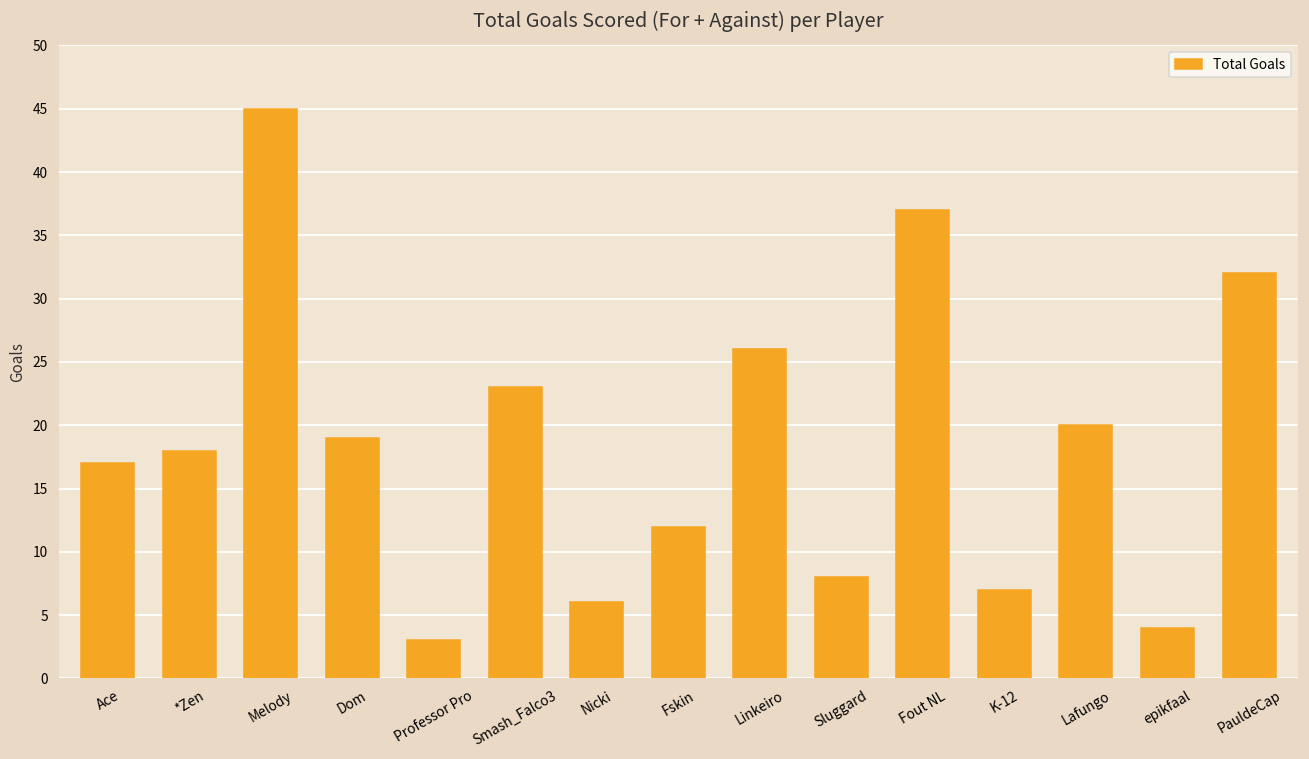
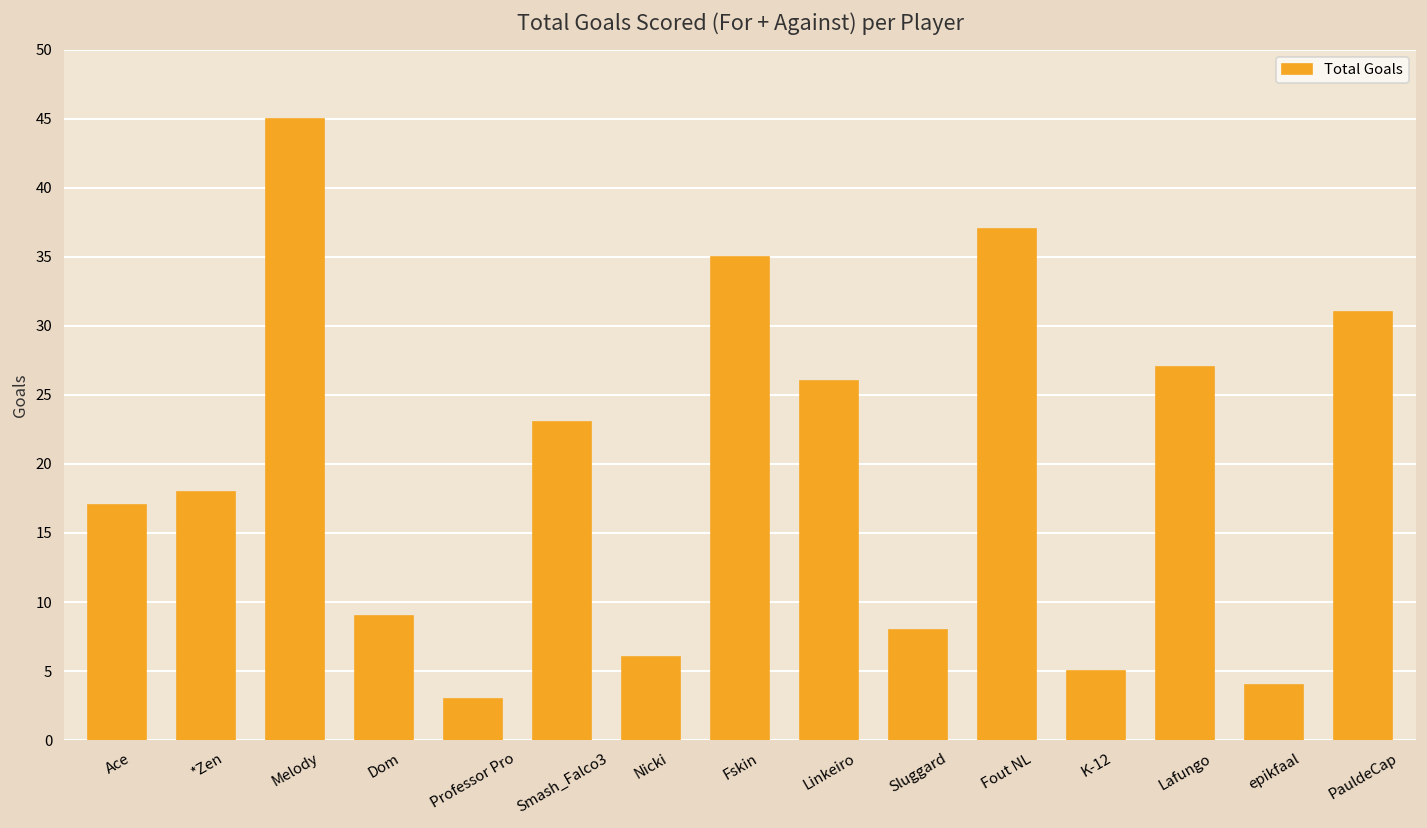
  {
    "Ace": 17,
    "*Zen": 18,
    "Melody": 45,
-   "Dom": 19,
+   "Dom": 9,
    "Professor Pro": 3,
    "Smash_Falco3": 23,
    "Nicki": 6,
-   "Fskin": 12,
+   "Fskin": 35,
    "Linkeiro": 26,
    "Sluggard": 8,
    "Fout NL": 37,
-   "K-12": 7,
-   "Lafungo": 20,
+   "K-12": 5,
+   "Lafungo": 27,
    "epikfaal": 4,
-   "PauldeCap": 32
+   "PauldeCap": 31
  }
